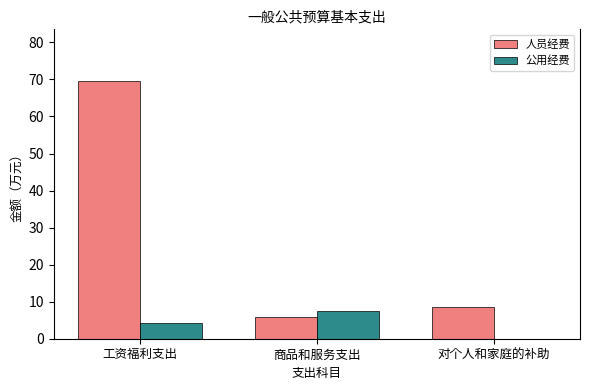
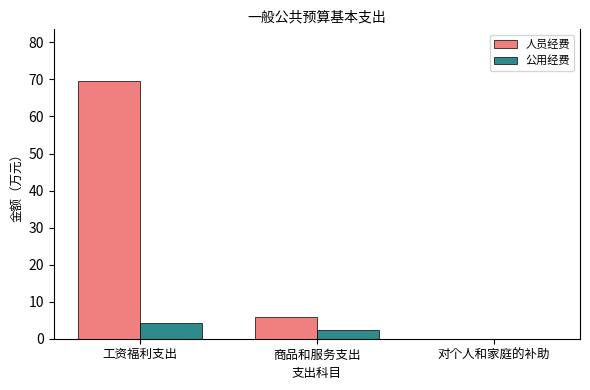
  {
    "人员经费": {
      "工资福利支出": 70,
      "商品和服务支出": 6,
-     "对个人和家庭的补助": 9
+     "对个人和家庭的补助": 0
    },
    "公用经费": {
      "工资福利支出": 4,
-     "商品和服务支出": 8,
+     "商品和服务支出": 2,
      "对个人和家庭的补助": 0
    }
  }
